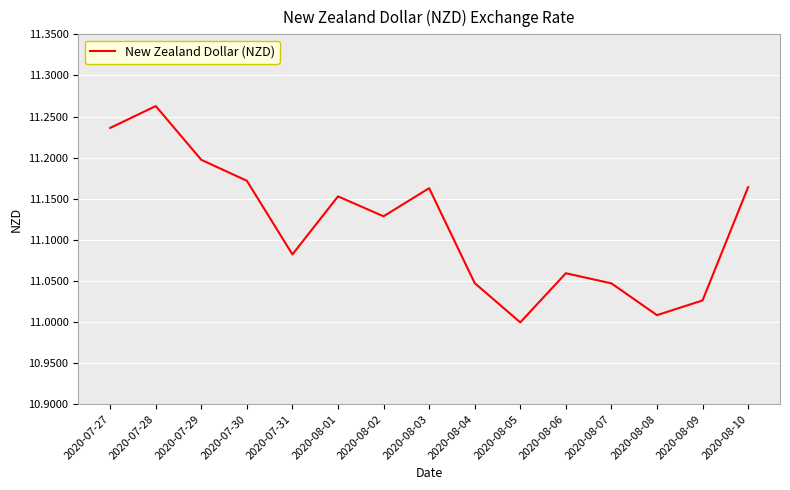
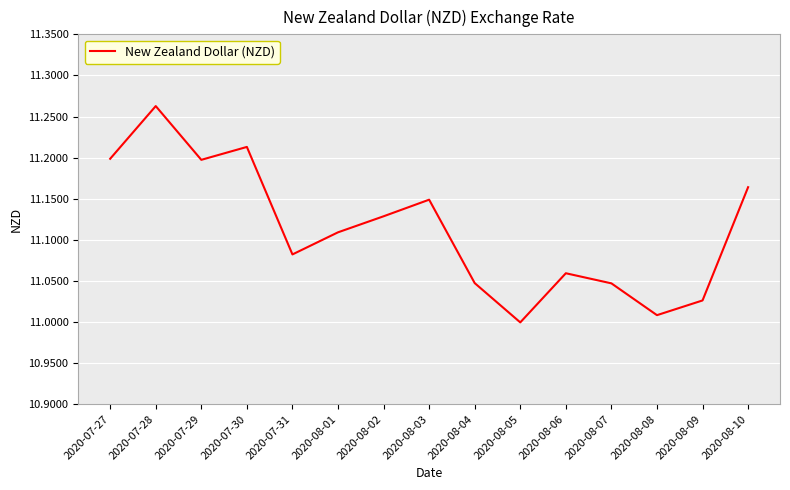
  {
-   "2020-07-27": 11.24,
+   "2020-07-27": 11.20,
    "2020-07-28": 11.26,
    "2020-07-29": 11.20,
-   "2020-07-30": 11.17,
+   "2020-07-30": 11.21,
    "2020-07-31": 11.08,
-   "2020-08-01": 11.15,
+   "2020-08-01": 11.11,
    "2020-08-02": 11.13,
-   "2020-08-03": 11.16,
+   "2020-08-03": 11.15,
    "2020-08-04": 11.05,
    "2020-08-05": 11.00,
    "2020-08-06": 11.06,
    "2020-08-07": 11.05,
    "2020-08-08": 11.01,
    "2020-08-09": 11.03,
    "2020-08-10": 11.16
  }
